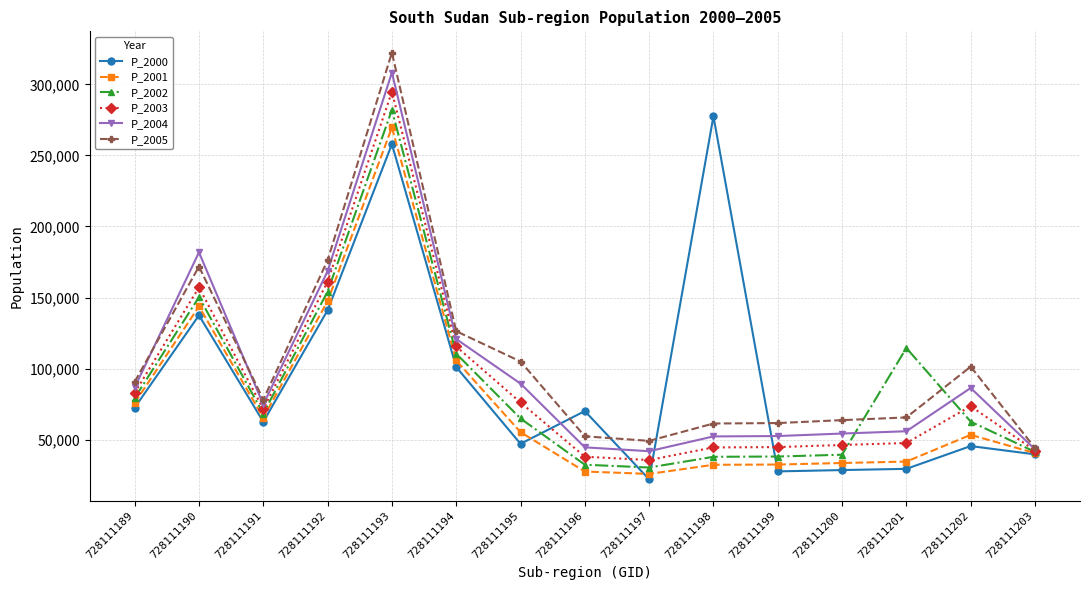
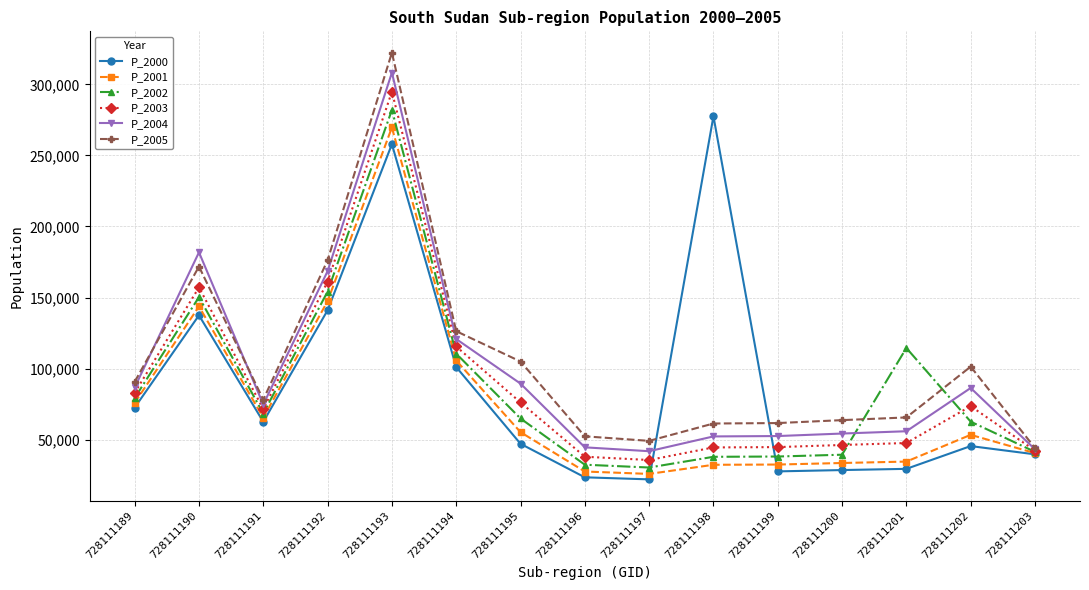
  {
    "P_2000": {
      "728111189": "73,000",
      "728111190": "137,000",
      "728111191": "63,000",
      "728111192": "141,000",
      "728111193": "258,000",
      "728111194": "101,000",
      "728111195": "47,000",
-     "728111196": "70,000",
+     "728111196": "23,000",
      "728111197": "22,000",
      "728111198": "278,000",
      "728111199": "28,000",
      "728111200": "29,000",
      "728111201": "29,000",
      "728111202": "45,000"
    },
    "P_2001": {
      "728111189": "76,000",
      "728111190": "144,000",
      "728111191": "65,000",
      "728111192": "147,000",
      "728111193": "270,000",
      "728111194": "106,000",
      "728111195": "55,000",
      "728111196": "28,000",
      "728111197": "26,000",
      "728111198": "32,000",
      "728111199": "32,000",
      "728111200": "34,000",
      "728111201": "35,000",
      "728111202": "53,000"
    },
    "P_2002": {
      "728111189": "79,000",
      "728111190": "150,000",
      "728111191": "68,000",
      "728111192": "154,000",
      "728111193": "282,000",
      "728111194": "110,000",
      "728111195": "65,000",
      "728111196": "32,000",
      "728111197": "30,000",
      "728111198": "38,000",
      "728111199": "38,000",
      "728111200": "39,000",
      "728111201": "114,000",
      "728111202": "63,000"
    },
    "P_2003": {
      "728111189": "83,000",
      "728111190": "157,000",
      "728111191": "71,000",
      "728111192": "161,000",
      "728111193": "295,000",
      "728111194": "116,000",
      "728111195": "76,000",
      "728111196": "38,000",
      "728111197": "36,000",
      "728111198": "44,000",
      "728111199": "45,000",
      "728111200": "46,000",
      "728111201": "48,000",
      "728111202": "74,000"
    },
    "P_2004": {
      "728111189": "87,000",
      "728111190": "182,000",
      "728111191": "75,000",
      "728111192": "169,000",
      "728111193": "308,000",
      "728111194": "121,000",
      "728111195": "89,000",
      "728111196": "45,000",
      "728111197": "42,000",
      "728111198": "52,000",
      "728111199": "53,000",
      "728111200": "54,000",
      "728111201": "56,000",
      "728111202": "86,000"
    },
    "P_2005": {
      "728111189": "91,000",
      "728111190": "172,000",
      "728111191": "78,000",
      "728111192": "176,000",
      "728111193": "322,000",
      "728111194": "126,000",
      "728111195": "105,000",
      "728111196": "52,000",
      "728111197": "49,000",
      "728111198": "61,000",
      "728111199": "62,000",
      "728111200": "64,000",
      "728111201": "66,000",
      "728111202": "101,000"
    }
  }
